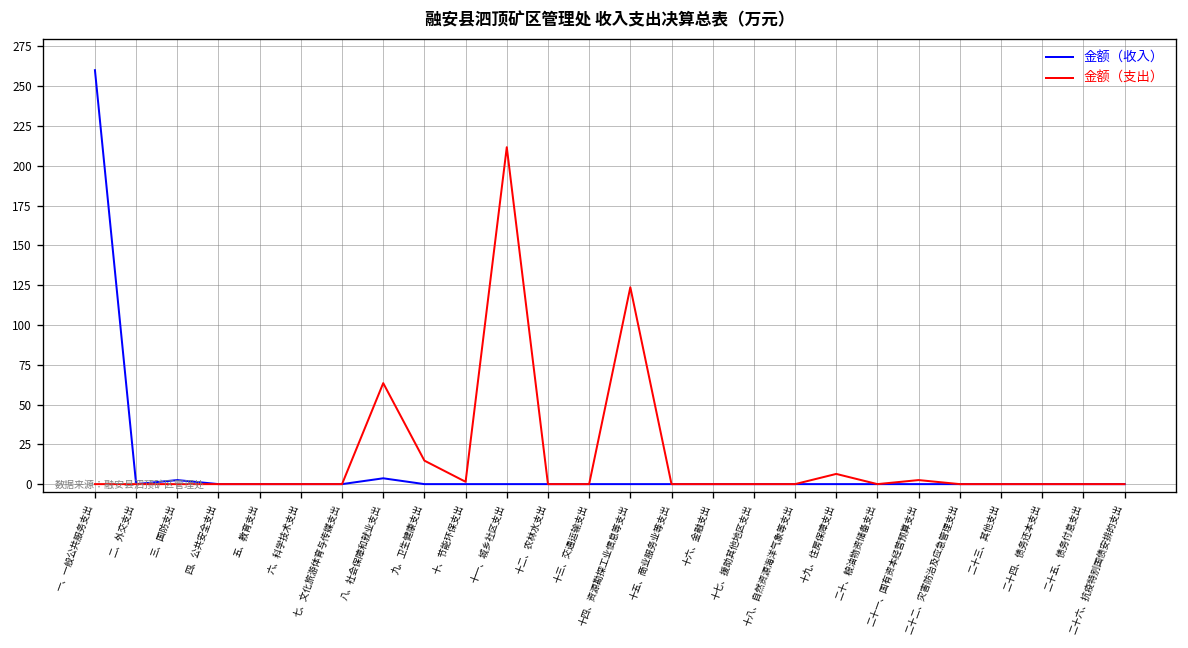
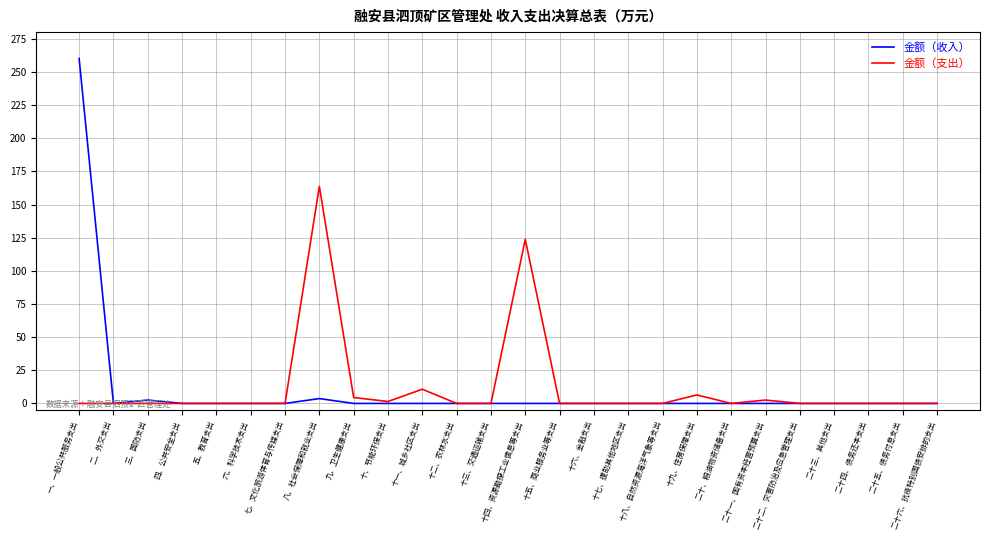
  {
    "金额（收入）": {
      "一、一般公共服务支出": 260,
      "三、国防支出": 3,
      "八、社会保障和就业支出": 4,
      "九、卫生健康支出": 0,
      "十一、城乡社区支出": 0,
      "十四、资源勘探工业信息等支出": 0,
      "十九、住房保障支出": 0,
      "二十一、国有资本经营预算支出": 0
    },
    "金额（支出）": {
      "一、一般公共服务支出": 0,
      "三、国防支出": 0,
-     "八、社会保障和就业支出": 63,
-     "九、卫生健康支出": 15,
-     "十一、城乡社区支出": 212,
+     "八、社会保障和就业支出": 164,
+     "九、卫生健康支出": 4,
+     "十一、城乡社区支出": 11,
      "十四、资源勘探工业信息等支出": 124,
      "十九、住房保障支出": 6,
      "二十一、国有资本经营预算支出": 3
    }
  }
